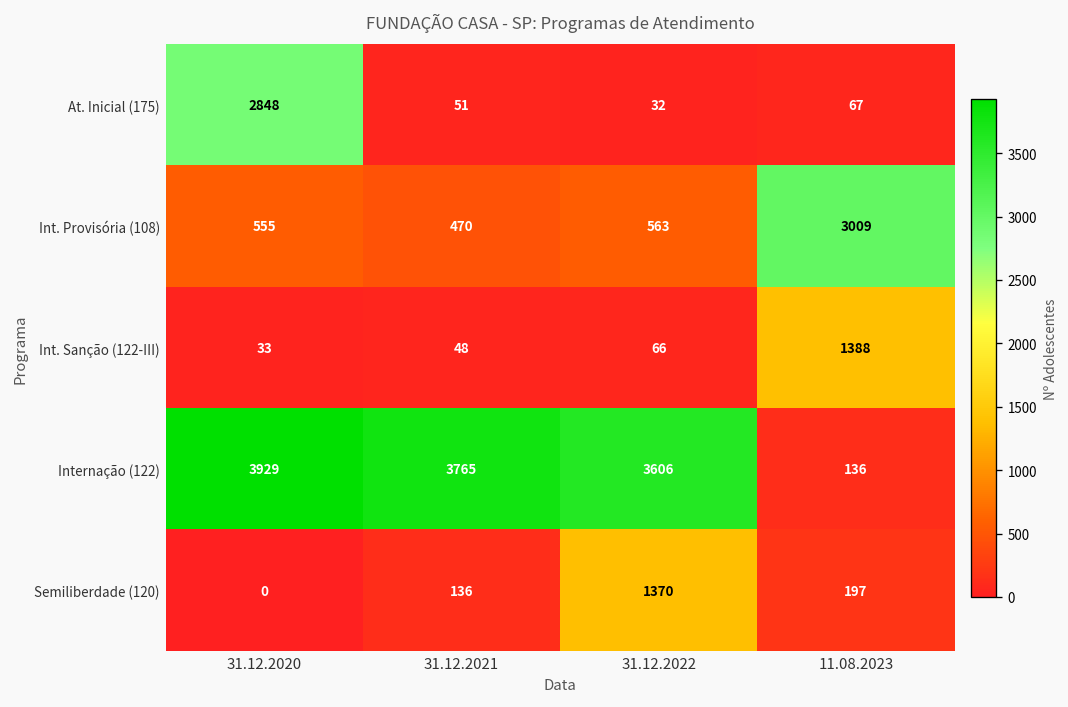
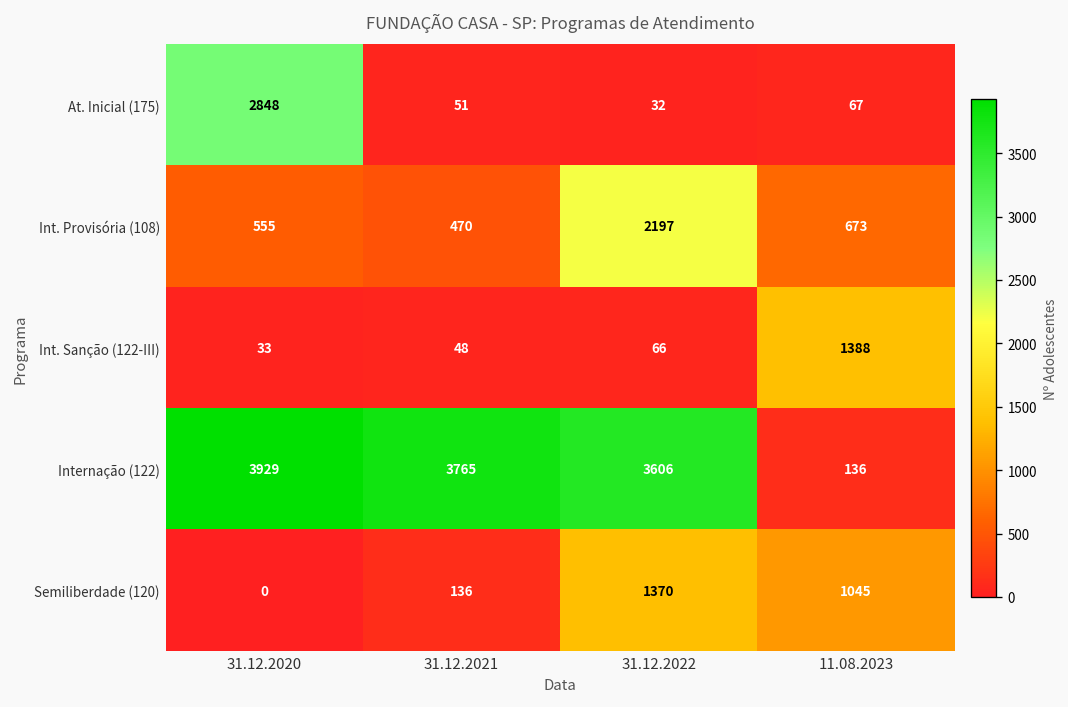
  {
    "At. Inicial (175)": {
      "31.12.2020": 2848,
      "31.12.2021": 51,
      "31.12.2022": 32,
      "11.08.2023": 67
    },
    "Int. Provisória (108)": {
      "31.12.2020": 555,
      "31.12.2021": 470,
-     "31.12.2022": 563,
-     "11.08.2023": 3009
+     "31.12.2022": 2197,
+     "11.08.2023": 673
    },
    "Int. Sanção (122-III)": {
      "31.12.2020": 33,
      "31.12.2021": 48,
      "31.12.2022": 66,
      "11.08.2023": 1388
    },
    "Internação (122)": {
      "31.12.2020": 3929,
      "31.12.2021": 3765,
      "31.12.2022": 3606,
      "11.08.2023": 136
    },
    "Semiliberdade (120)": {
      "31.12.2020": 0,
      "31.12.2021": 136,
      "31.12.2022": 1370,
-     "11.08.2023": 197
+     "11.08.2023": 1045
    }
  }
